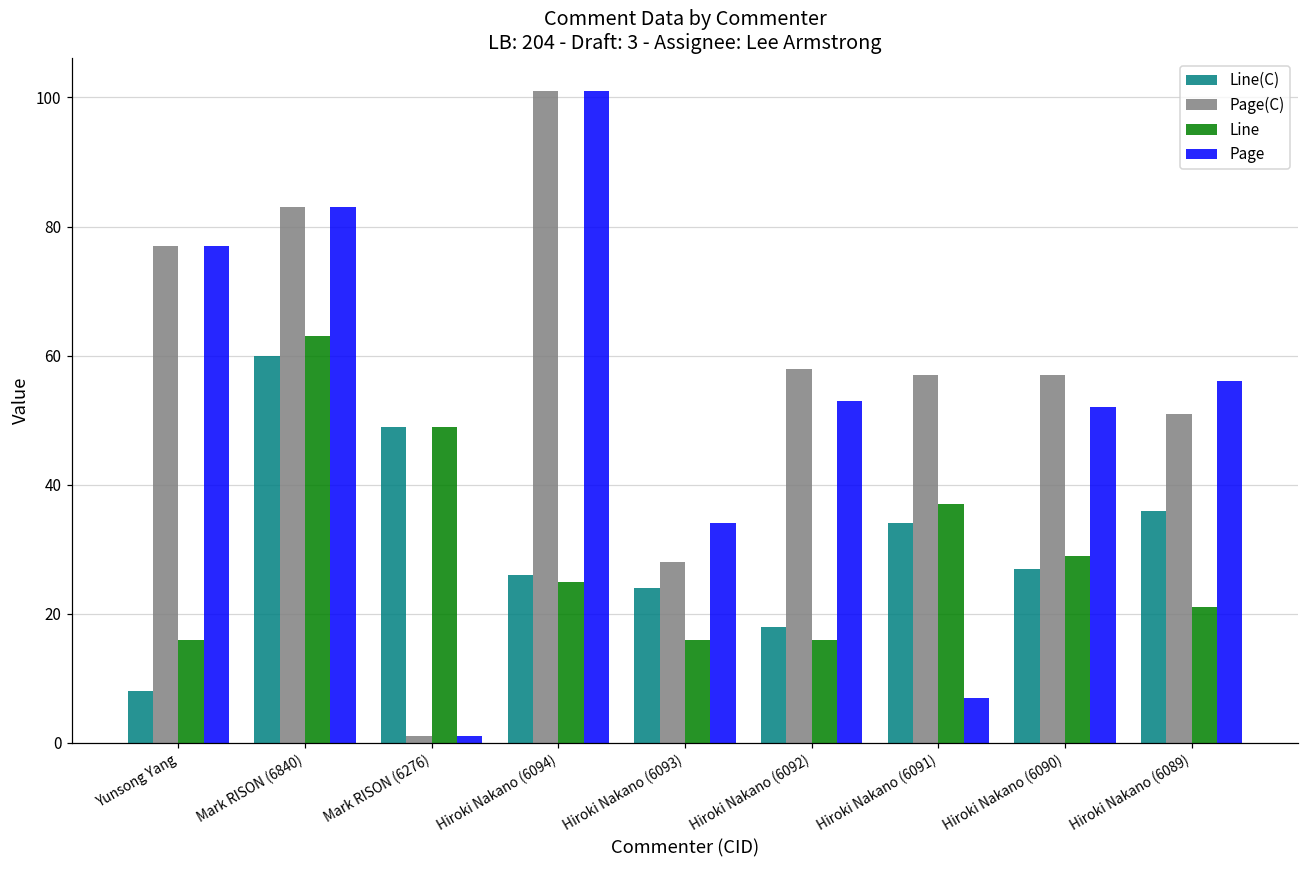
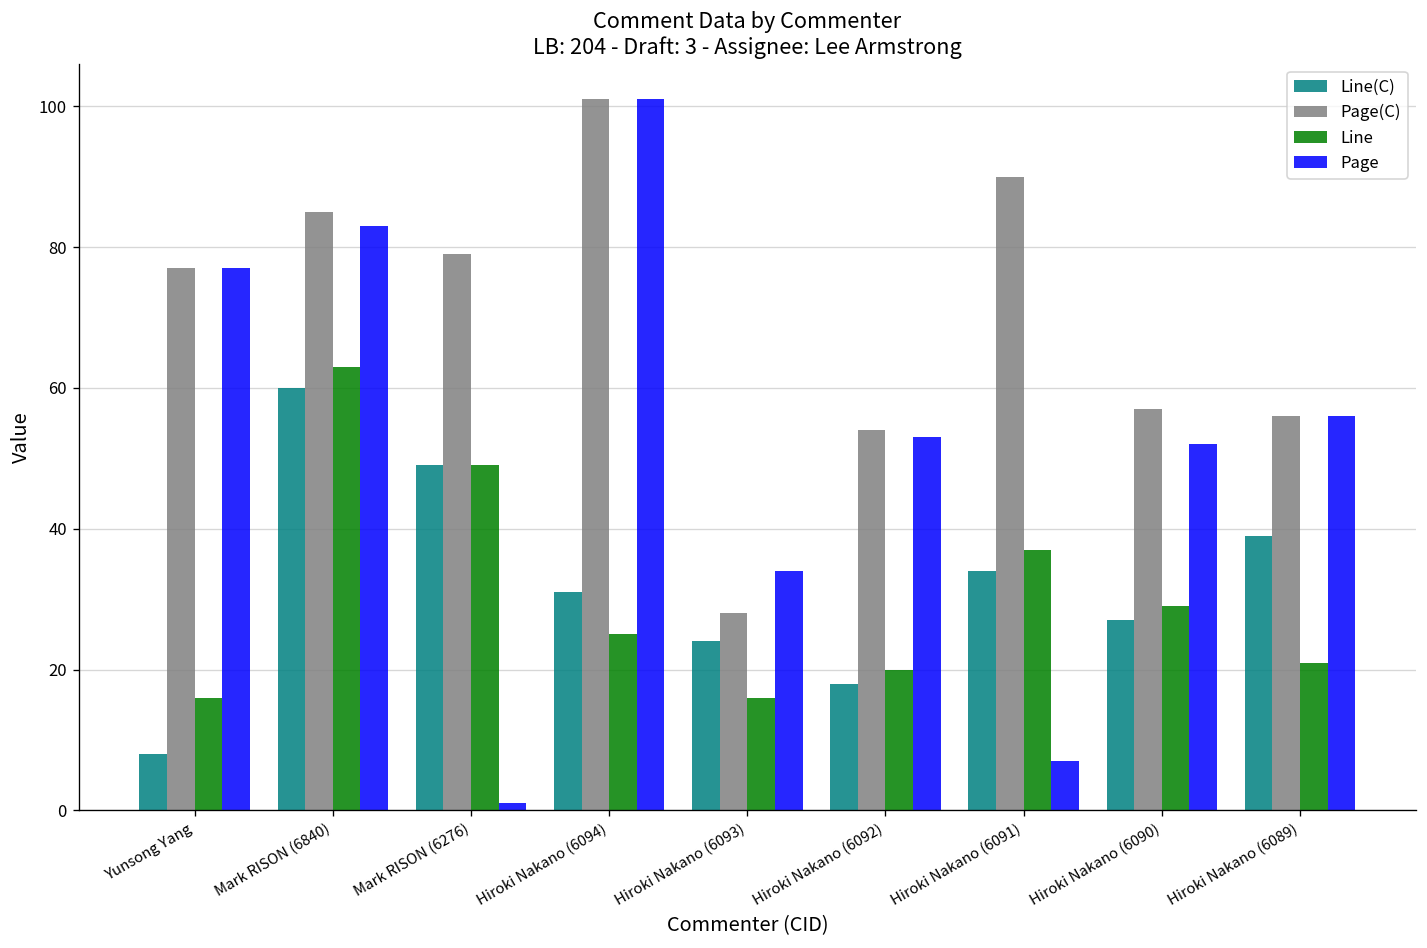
  {
    "Line(C)": {
      "Yunsong Yang": 8,
      "Mark RISON (6840)": 60,
      "Mark RISON (6276)": 49,
-     "Hiroki Nakano (6094)": 26,
+     "Hiroki Nakano (6094)": 31,
      "Hiroki Nakano (6093)": 24,
      "Hiroki Nakano (6092)": 18,
      "Hiroki Nakano (6091)": 34,
      "Hiroki Nakano (6090)": 27,
-     "Hiroki Nakano (6089)": 36
+     "Hiroki Nakano (6089)": 39
    },
    "Page(C)": {
      "Yunsong Yang": 77,
-     "Mark RISON (6840)": 83,
-     "Mark RISON (6276)": 1,
+     "Mark RISON (6840)": 85,
+     "Mark RISON (6276)": 79,
      "Hiroki Nakano (6094)": 101,
      "Hiroki Nakano (6093)": 28,
-     "Hiroki Nakano (6092)": 58,
-     "Hiroki Nakano (6091)": 57,
+     "Hiroki Nakano (6092)": 54,
+     "Hiroki Nakano (6091)": 90,
      "Hiroki Nakano (6090)": 57,
-     "Hiroki Nakano (6089)": 51
+     "Hiroki Nakano (6089)": 56
    },
    "Line": {
      "Yunsong Yang": 16,
      "Mark RISON (6840)": 63,
      "Mark RISON (6276)": 49,
      "Hiroki Nakano (6094)": 25,
      "Hiroki Nakano (6093)": 16,
-     "Hiroki Nakano (6092)": 16,
+     "Hiroki Nakano (6092)": 20,
      "Hiroki Nakano (6091)": 37,
      "Hiroki Nakano (6090)": 29,
      "Hiroki Nakano (6089)": 21
    },
    "Page": {
      "Yunsong Yang": 77,
      "Mark RISON (6840)": 83,
      "Mark RISON (6276)": 1,
      "Hiroki Nakano (6094)": 101,
      "Hiroki Nakano (6093)": 34,
      "Hiroki Nakano (6092)": 53,
      "Hiroki Nakano (6091)": 7,
      "Hiroki Nakano (6090)": 52,
      "Hiroki Nakano (6089)": 56
    }
  }
